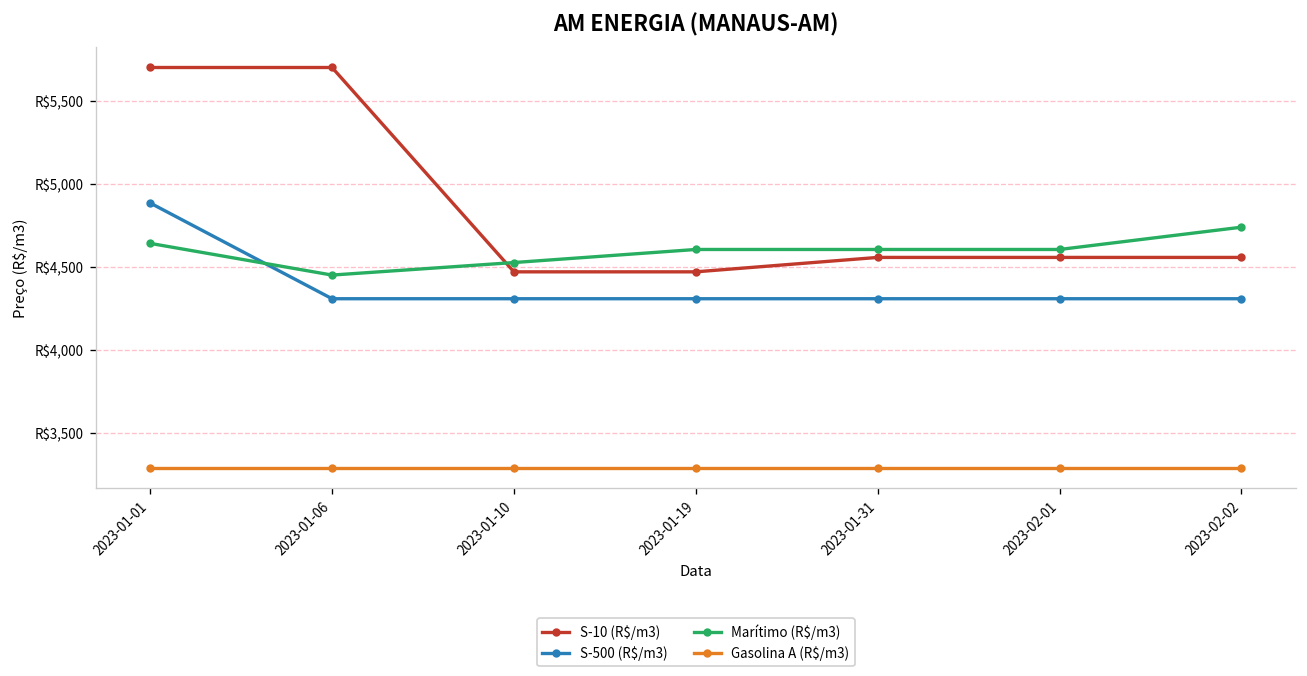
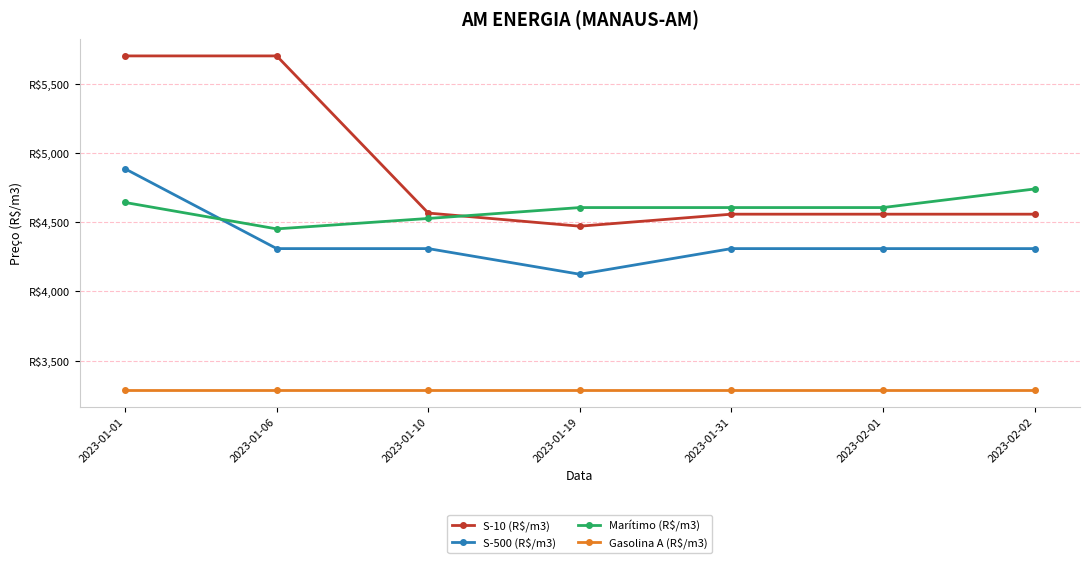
  {
    "S-10 (R$/m3)": {
      "2023-01-01": "R$5,700",
      "2023-01-06": "R$5,700",
-     "2023-01-10": "R$4,470",
+     "2023-01-10": "R$4,570",
      "2023-01-19": "R$4,470",
      "2023-01-31": "R$4,560",
      "2023-02-01": "R$4,560",
      "2023-02-02": "R$4,560"
    },
    "S-500 (R$/m3)": {
      "2023-01-01": "R$4,890",
      "2023-01-06": "R$4,310",
      "2023-01-10": "R$4,310",
-     "2023-01-19": "R$4,310",
+     "2023-01-19": "R$4,120",
      "2023-01-31": "R$4,310",
      "2023-02-01": "R$4,310",
      "2023-02-02": "R$4,310"
    },
    "Marítimo (R$/m3)": {
      "2023-01-01": "R$4,640",
      "2023-01-06": "R$4,450",
      "2023-01-10": "R$4,530",
      "2023-01-19": "R$4,610",
      "2023-01-31": "R$4,610",
      "2023-02-01": "R$4,610",
      "2023-02-02": "R$4,740"
    },
    "Gasolina A (R$/m3)": {
      "2023-01-01": "R$3,290",
      "2023-01-06": "R$3,290",
      "2023-01-10": "R$3,290",
      "2023-01-19": "R$3,290",
      "2023-01-31": "R$3,290",
      "2023-02-01": "R$3,290",
      "2023-02-02": "R$3,290"
    }
  }
